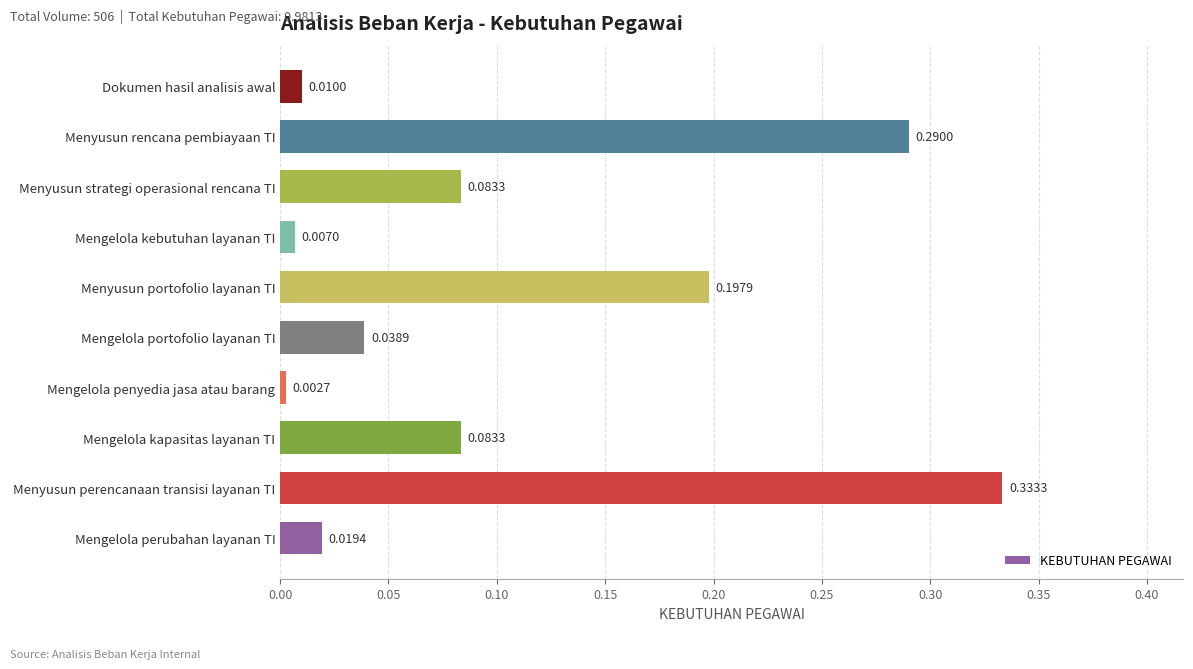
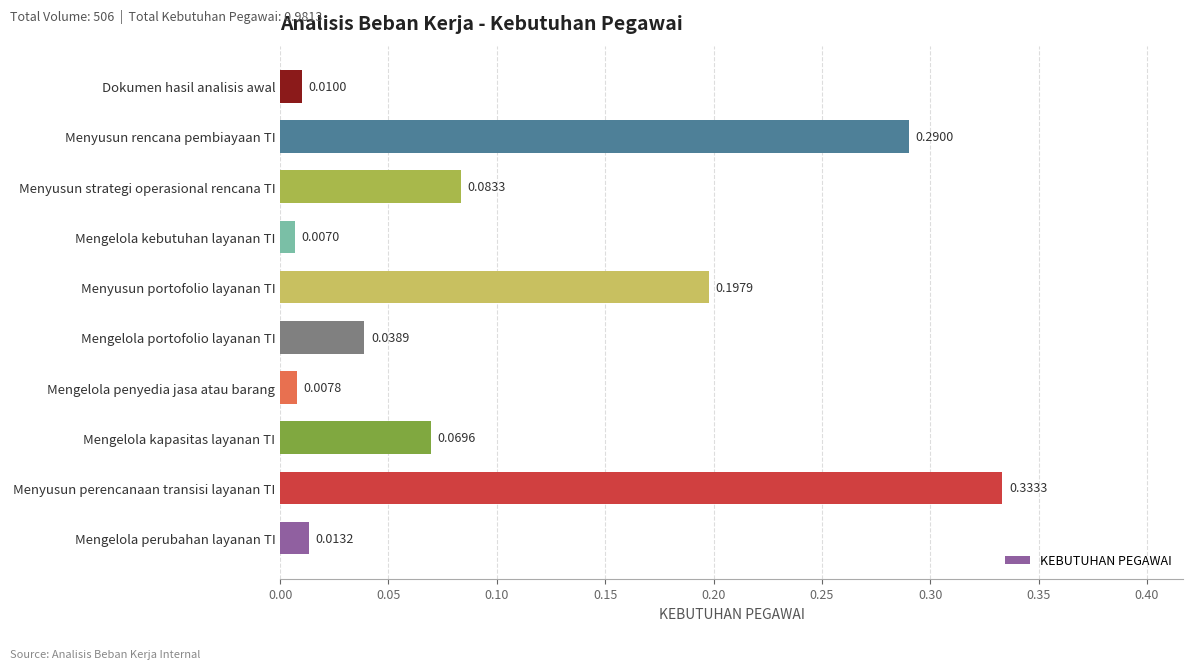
  {
    "Dokumen hasil analisis awal": 0.0100,
    "Menyusun rencana pembiayaan TI": 0.2900,
    "Menyusun strategi operasional rencana TI": 0.0833,
    "Mengelola kebutuhan layanan TI": 0.0070,
    "Menyusun portofolio layanan TI": 0.1979,
    "Mengelola portofolio layanan TI": 0.0389,
-   "Mengelola penyedia jasa atau barang": 0.0027,
-   "Mengelola kapasitas layanan TI": 0.0833,
+   "Mengelola penyedia jasa atau barang": 0.0078,
+   "Mengelola kapasitas layanan TI": 0.0696,
    "Menyusun perencanaan transisi layanan TI": 0.3333,
-   "Mengelola perubahan layanan TI": 0.0194
+   "Mengelola perubahan layanan TI": 0.0132
  }
